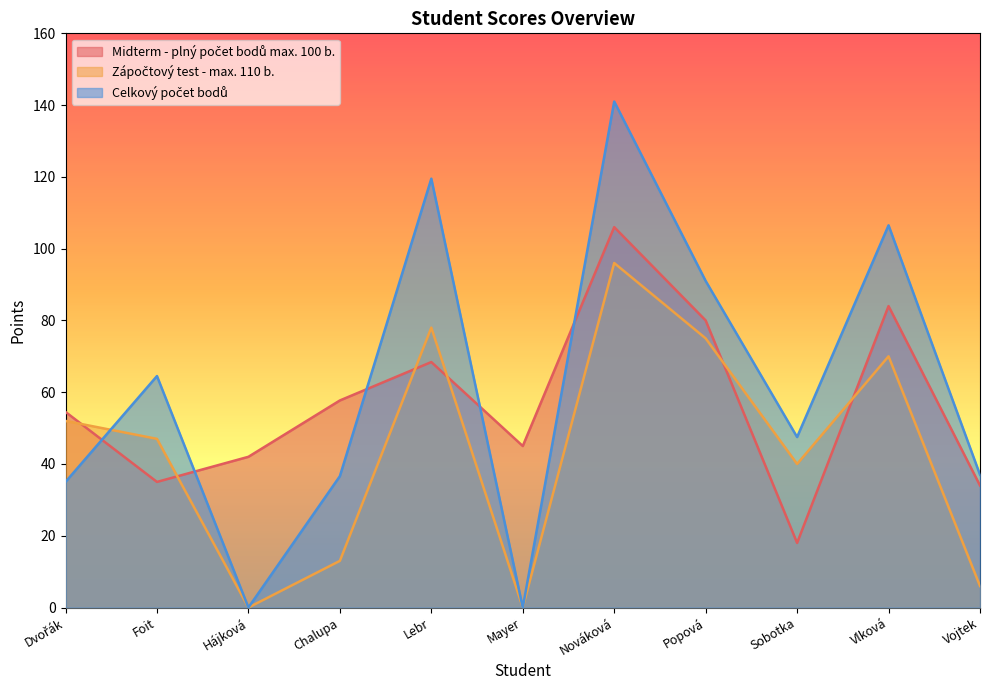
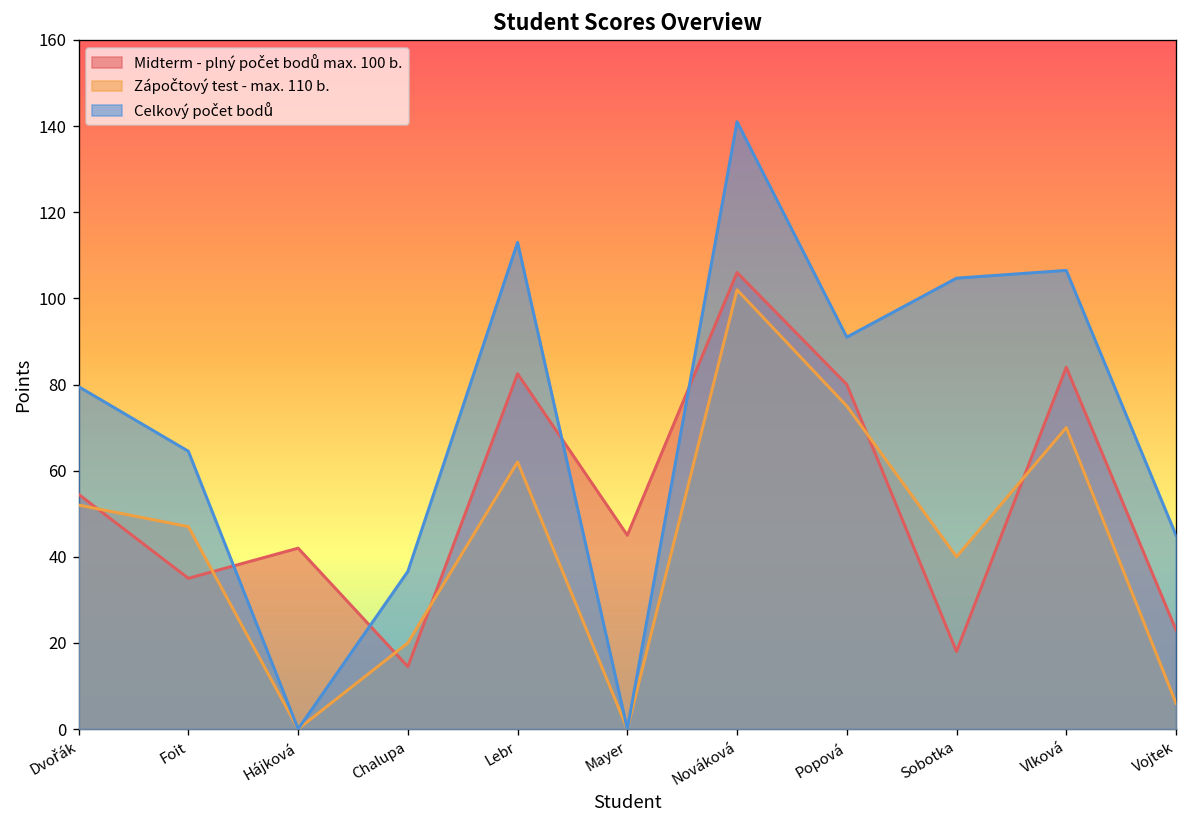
  {
    "Midterm - plný počet bodů max. 100 b.": {
      "Dvořák": 55,
      "Foit": 35,
      "Hájková": 42,
-     "Chalupa": 58,
-     "Lebr": 68,
+     "Chalupa": 15,
+     "Lebr": 83,
      "Mayer": 45,
      "Nováková": 106,
      "Popová": 80,
      "Sobotka": 18,
      "Vlková": 84,
-     "Vojtek": 34
+     "Vojtek": 23
    },
    "Zápočtový test - max. 110 b.": {
      "Dvořák": 52,
      "Foit": 47,
-     "Chalupa": 13,
-     "Lebr": 78,
-     "Nováková": 96,
+     "Chalupa": 20,
+     "Lebr": 62,
+     "Nováková": 102,
      "Popová": 75,
      "Sobotka": 40,
      "Vlková": 70,
      "Vojtek": 6
    },
    "Celkový počet bodů": {
-     "Dvořák": 35,
+     "Dvořák": 80,
      "Foit": 65,
      "Chalupa": 37,
-     "Lebr": 120,
+     "Lebr": 113,
      "Nováková": 141,
      "Popová": 91,
-     "Sobotka": 48,
+     "Sobotka": 105,
      "Vlková": 107,
-     "Vojtek": 37
+     "Vojtek": 45
    }
  }
